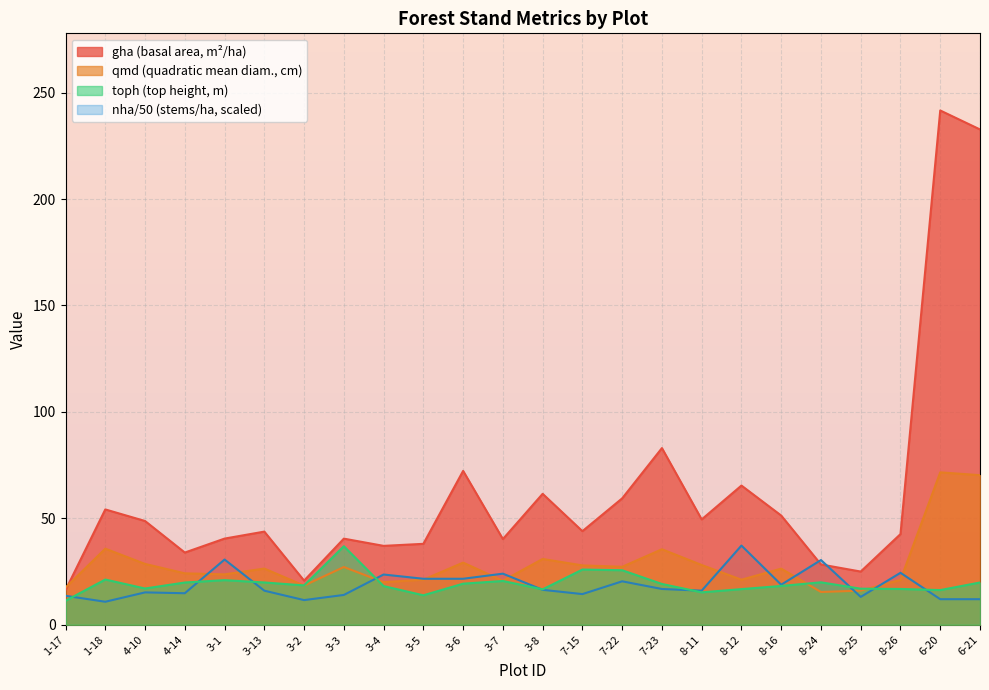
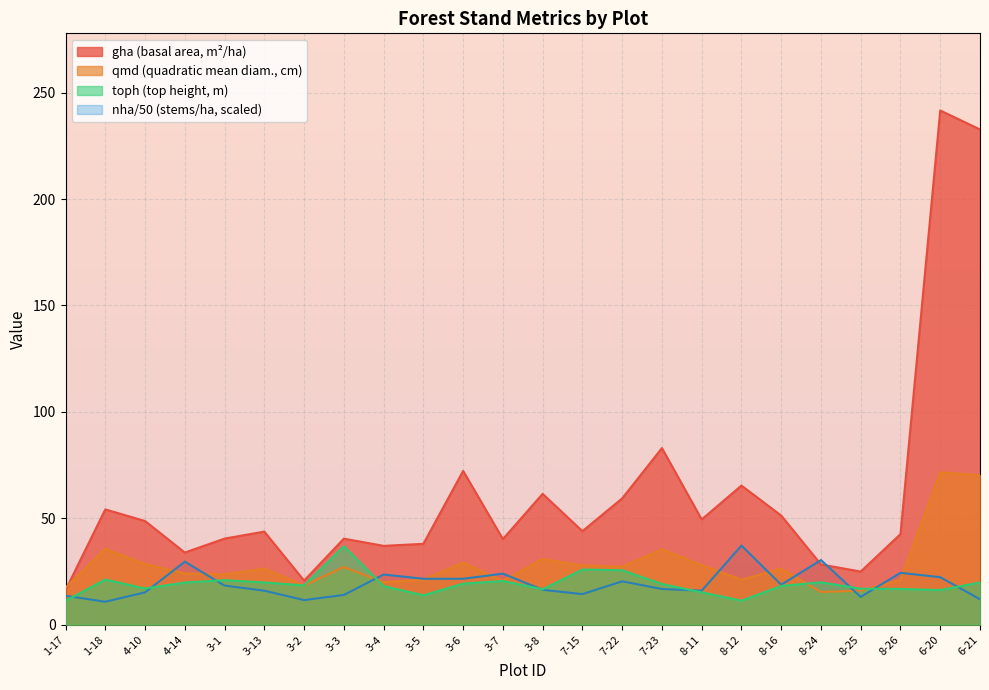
  {
    "toph (top height, m)": {
      "1-17": 11,
      "1-18": 21,
      "4-10": 17,
      "4-14": 20,
      "3-1": 21,
      "3-13": 20,
      "3-3": 37,
      "3-4": 18,
      "3-5": 14,
      "3-6": 19,
      "7-15": 26,
      "7-22": 26,
      "7-23": 19,
-     "8-12": 17,
+     "8-12": 11,
      "8-24": 20,
      "8-26": 17,
      "6-20": 16,
      "6-21": 20
    },
    "nha/50 (stems/ha, scaled)": {
      "1-17": 14,
      "1-18": 11,
      "4-10": 15,
-     "4-14": 15,
-     "3-1": 31,
+     "4-14": 30,
+     "3-1": 18,
      "3-13": 16,
      "3-2": 12,
      "3-3": 14,
      "3-4": 24,
      "3-6": 22,
      "3-7": 24,
      "7-15": 14,
      "7-22": 20,
      "7-23": 17,
      "8-12": 37,
      "8-24": 30,
      "8-25": 13,
      "8-26": 24,
-     "6-20": 12,
+     "6-20": 22,
      "6-21": 12
    }
  }
